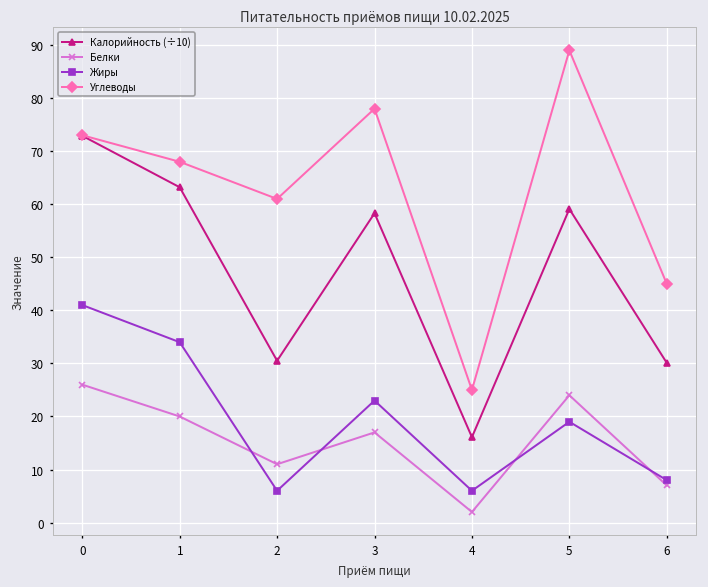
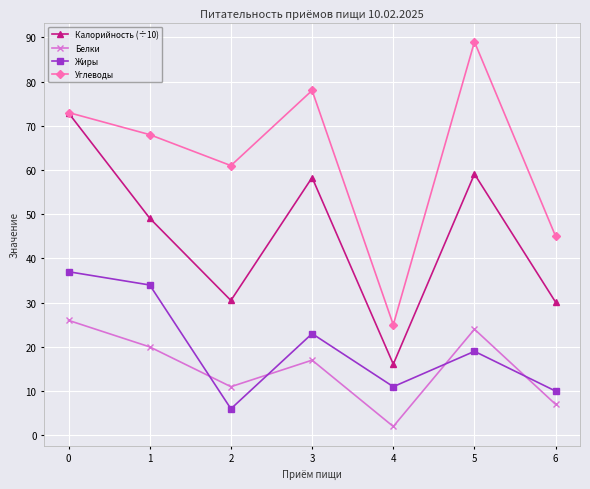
  {
    "Калорийность (÷10)": {
-     "1": 63,
+     "1": 49,
      "2": 31,
      "3": 58,
      "4": 16,
      "5": 59,
      "6": 30
    },
    "Жиры": {
-     "0": 41,
+     "0": 37,
      "1": 34,
      "2": 6,
      "3": 23,
-     "4": 6,
+     "4": 11,
      "5": 19,
-     "6": 8
+     "6": 10
    }
  }
